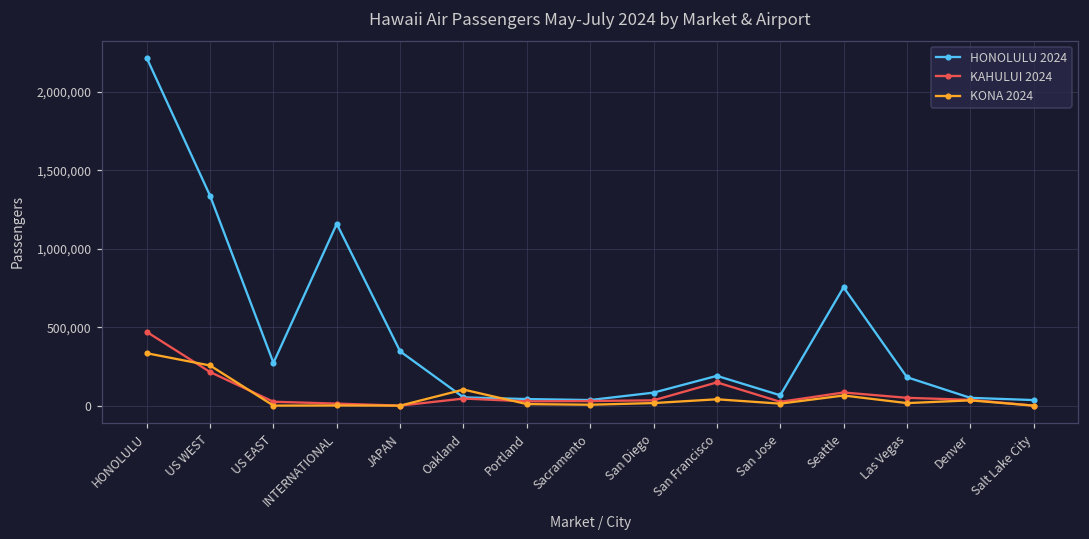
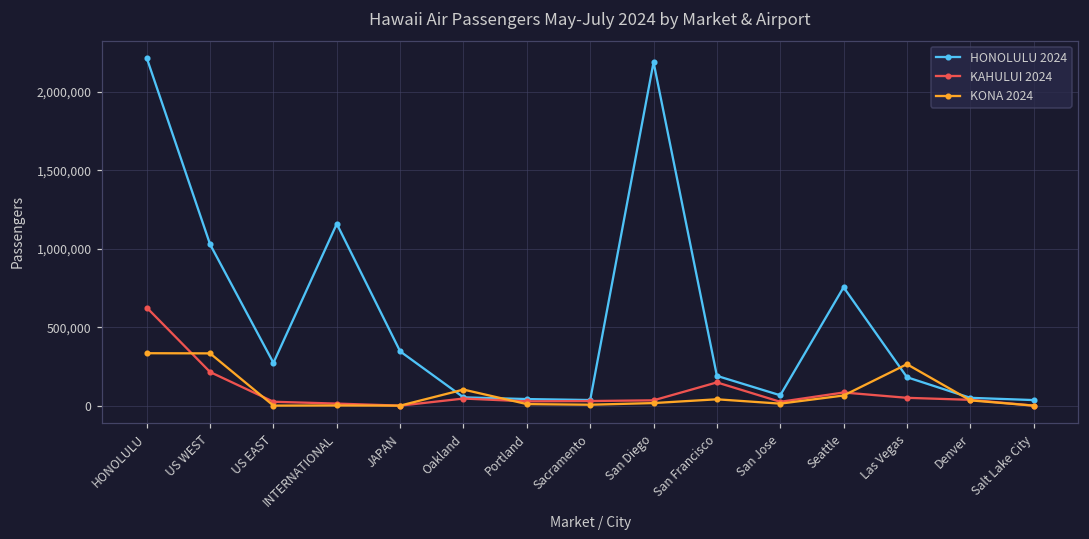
  {
    "HONOLULU 2024": {
      "HONOLULU": "2,220,000",
-     "US WEST": "1,340,000",
+     "US WEST": "1,030,000",
      "US EAST": "270,000",
      "INTERNATIONAL": "1,160,000",
      "JAPAN": "350,000",
-     "San Diego": "80,000",
+     "San Diego": "2,190,000",
      "San Francisco": "190,000",
      "San Jose": "70,000",
      "Seattle": "750,000",
      "Las Vegas": "180,000",
      "Salt Lake City": "40,000"
    },
    "KAHULUI 2024": {
-     "HONOLULU": "470,000",
+     "HONOLULU": "630,000",
      "US WEST": "210,000",
      "US EAST": "20,000",
      "San Francisco": "150,000",
      "Seattle": "80,000",
      "Las Vegas": "50,000"
    },
    "KONA 2024": {
      "HONOLULU": "330,000",
-     "US WEST": "260,000",
+     "US WEST": "330,000",
      "US EAST": "0",
      "Oakland": "100,000",
      "Sacramento": "10,000",
      "San Francisco": "40,000",
      "Seattle": "60,000",
-     "Las Vegas": "20,000"
+     "Las Vegas": "260,000"
    }
  }
